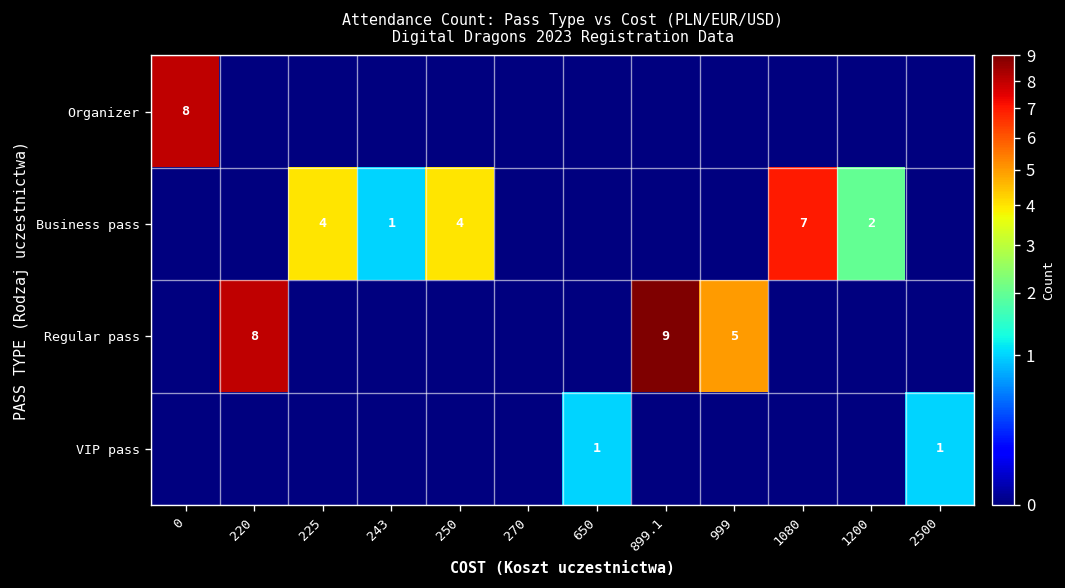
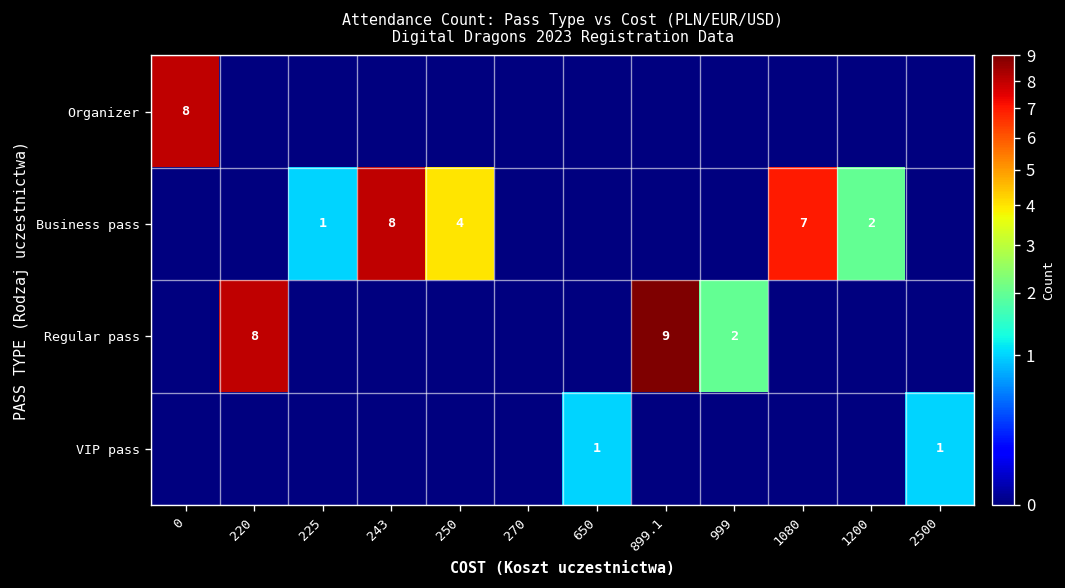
  {
    "Organizer": {
      "0": 8
    },
    "Business pass": {
-     "225": 4,
-     "243": 1,
+     "225": 1,
+     "243": 8,
      "250": 4,
      "1080": 7,
      "1200": 2
    },
    "Regular pass": {
      "220": 8,
      "899.1": 9,
-     "999": 5
+     "999": 2
    },
    "VIP pass": {
      "650": 1,
      "2500": 1
    }
  }
